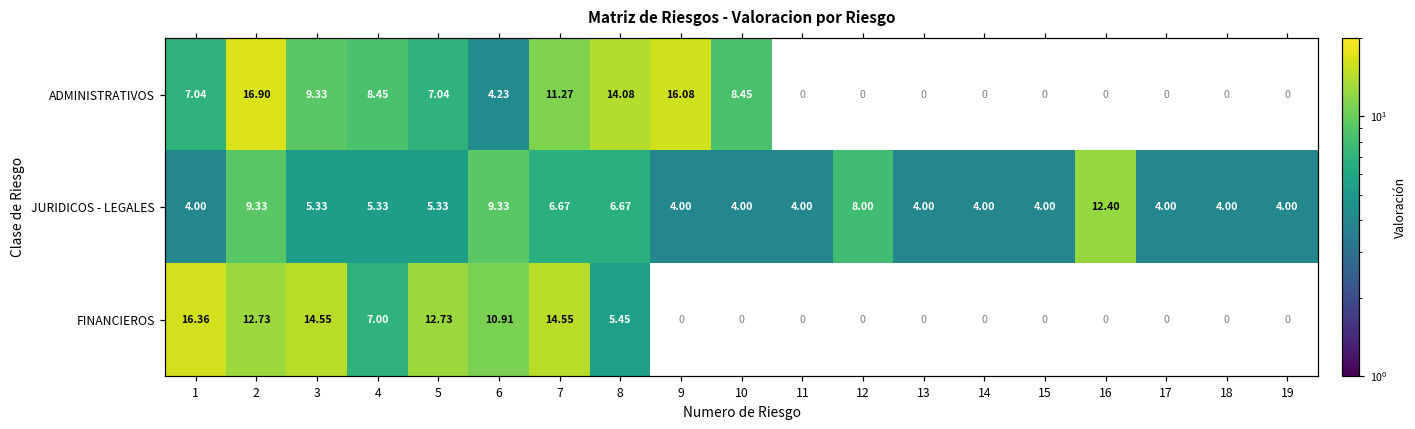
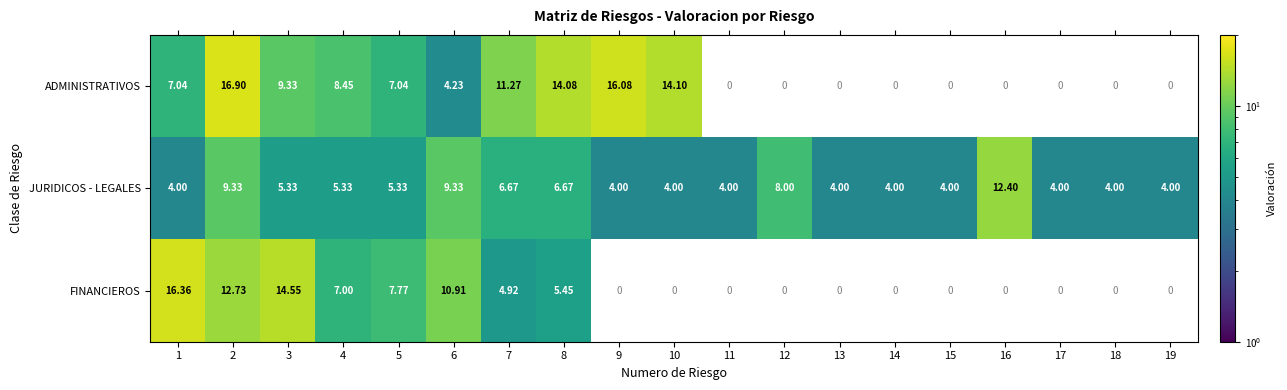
  {
    "ADMINISTRATIVOS": {
      "1": 7.04,
      "2": 16.90,
      "3": 9.33,
      "4": 8.45,
      "5": 7.04,
      "6": 4.23,
      "7": 11.27,
      "8": 14.08,
      "9": 16.08,
-     "10": 8.45
+     "10": 14.10
    },
    "JURIDICOS - LEGALES": {
      "1": 4.00,
      "2": 9.33,
      "3": 5.33,
      "4": 5.33,
      "5": 5.33,
      "6": 9.33,
      "7": 6.67,
      "8": 6.67,
      "9": 4.00,
      "10": 4.00,
      "11": 4.00,
      "12": 8.00,
      "13": 4.00,
      "14": 4.00,
      "15": 4.00,
      "16": 12.40,
      "17": 4.00,
      "18": 4.00,
      "19": 4.00
    },
    "FINANCIEROS": {
      "1": 16.36,
      "2": 12.73,
      "3": 14.55,
      "4": 7.00,
-     "5": 12.73,
+     "5": 7.77,
      "6": 10.91,
-     "7": 14.55,
+     "7": 4.92,
      "8": 5.45
    }
  }
